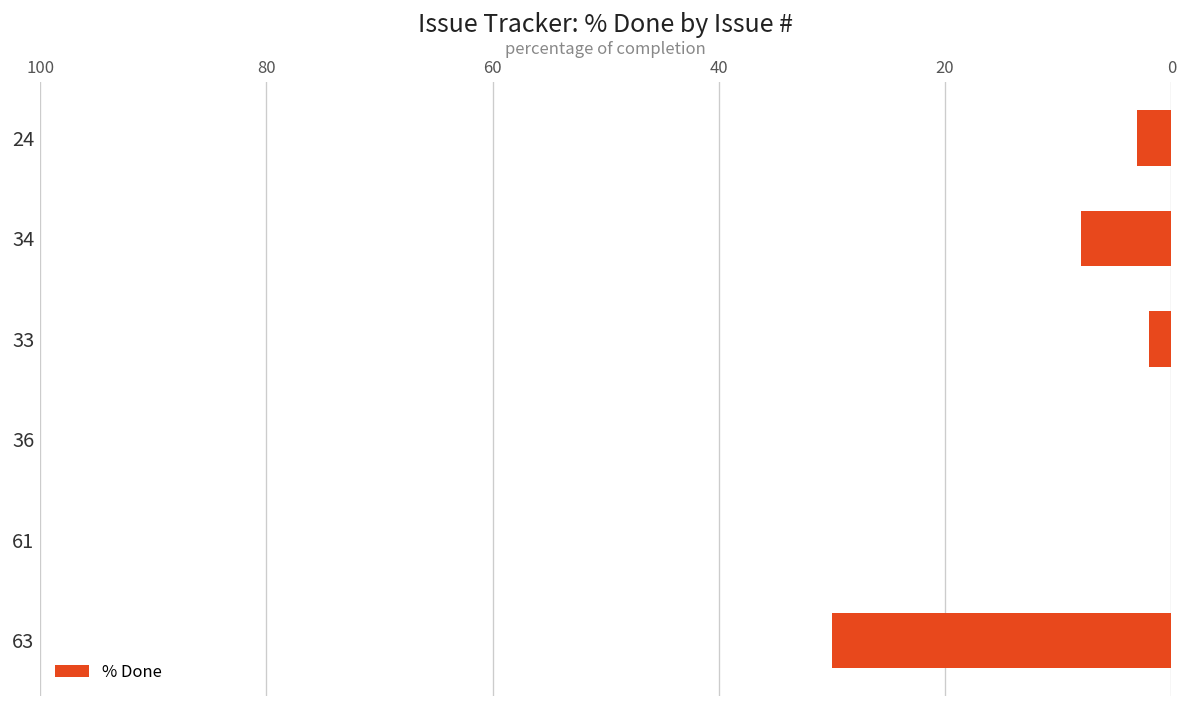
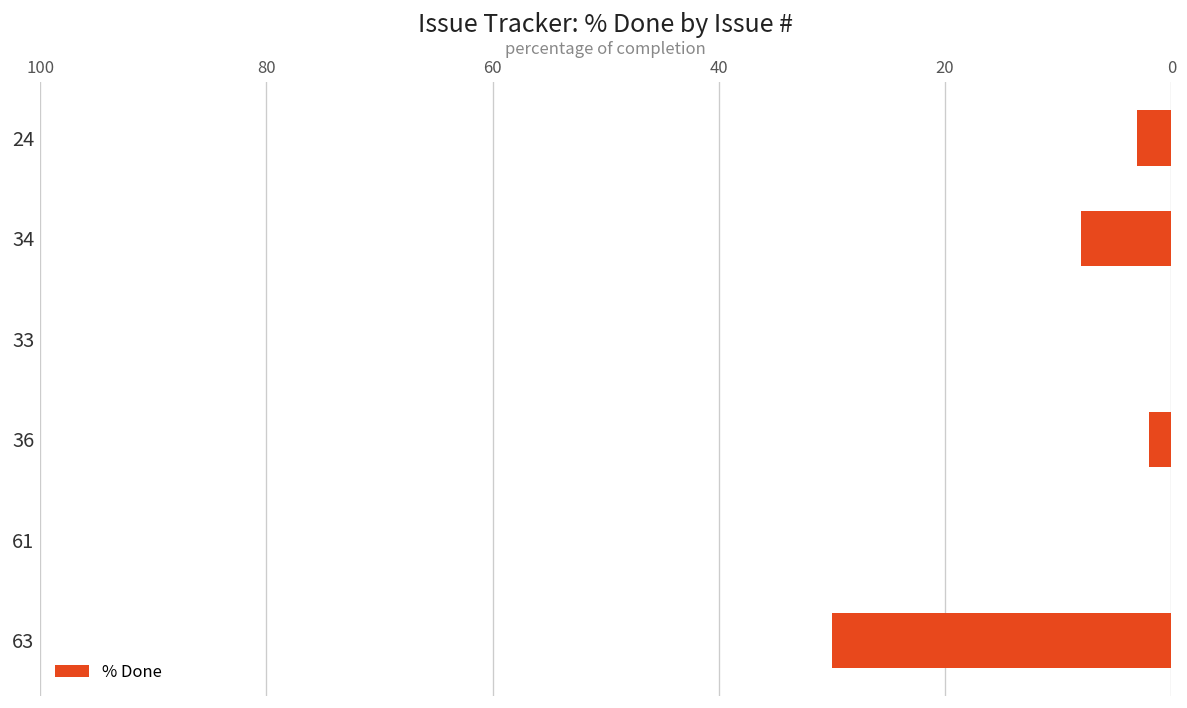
  {
    "24": 3,
    "34": 8,
-   "33": 2,
-   "36": 0,
+   "33": 0,
+   "36": 2,
    "61": 0,
    "63": 30
  }
